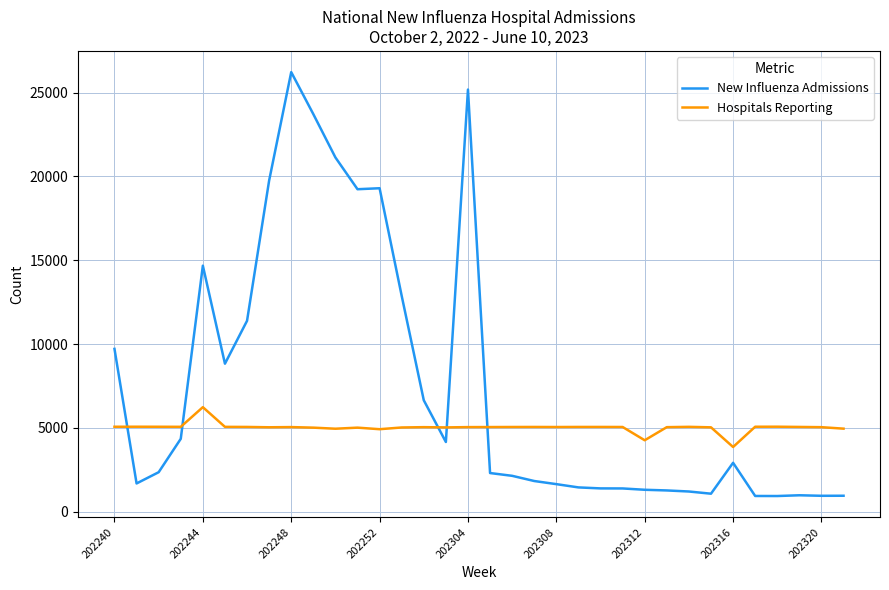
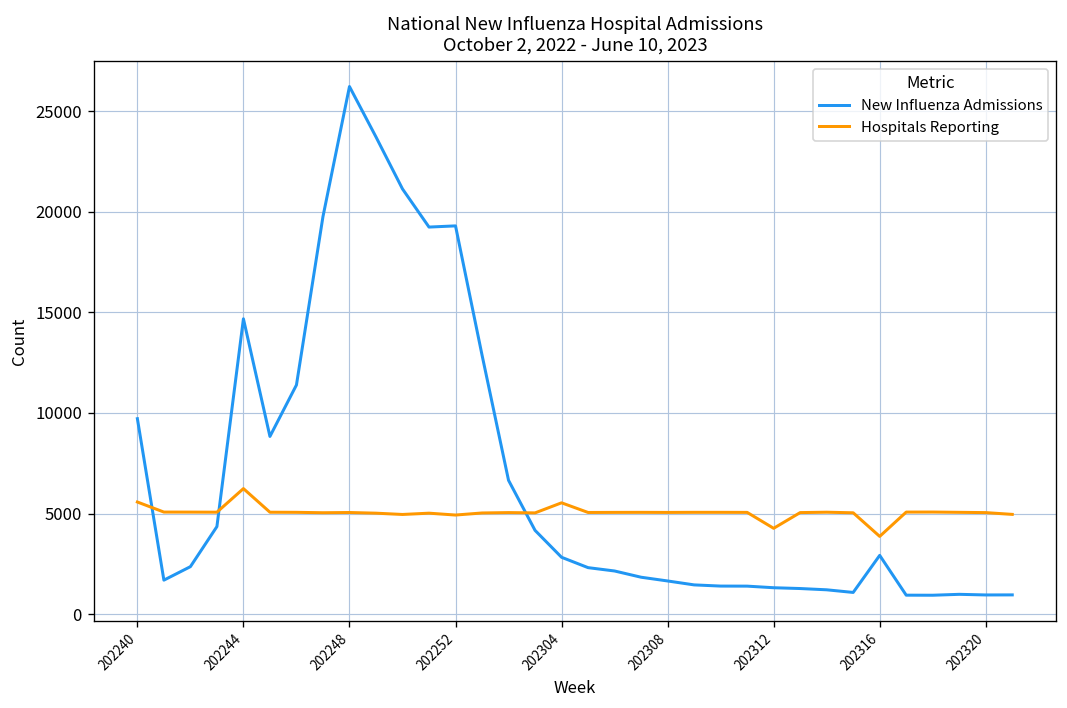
  {
    "New Influenza Admissions": {
      "202240": 9700,
      "202244": 14700,
      "202248": 26200,
      "202252": 19300,
-     "202304": 25200,
+     "202304": 2800,
      "202308": 1700,
      "202312": 1300,
      "202316": 2900,
      "202320": 1000
    },
    "Hospitals Reporting": {
-     "202240": 5100,
+     "202240": 5600,
      "202244": 6200,
      "202248": 5100,
      "202252": 4900,
-     "202304": 5100,
+     "202304": 5500,
      "202308": 5100,
      "202312": 4300,
      "202316": 3900,
      "202320": 5000
    }
  }
